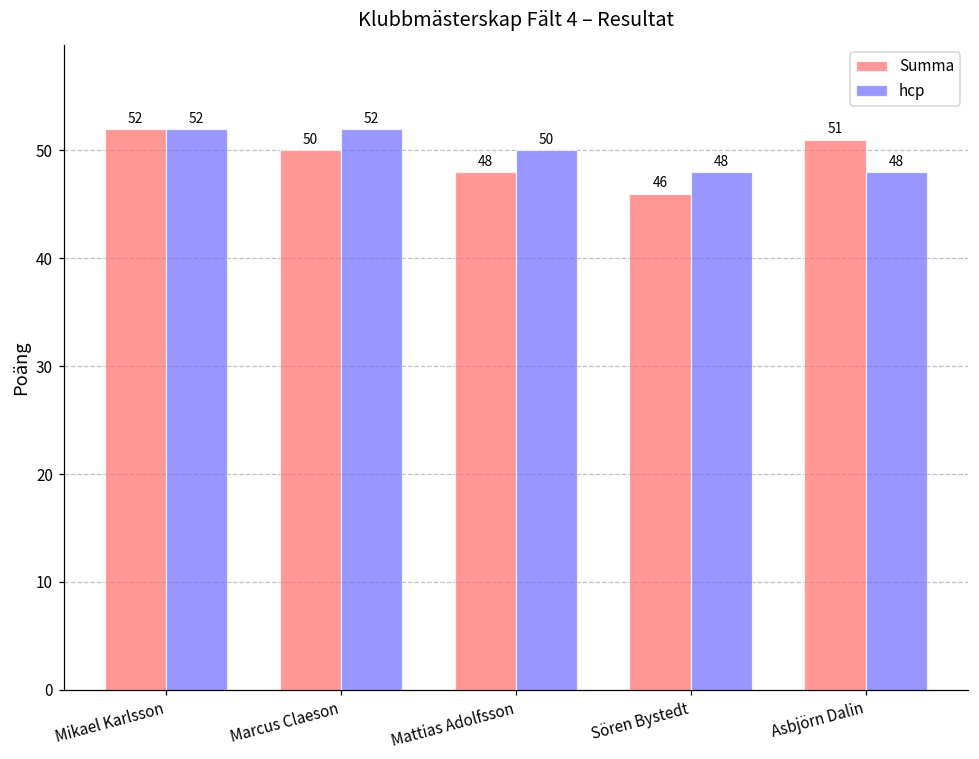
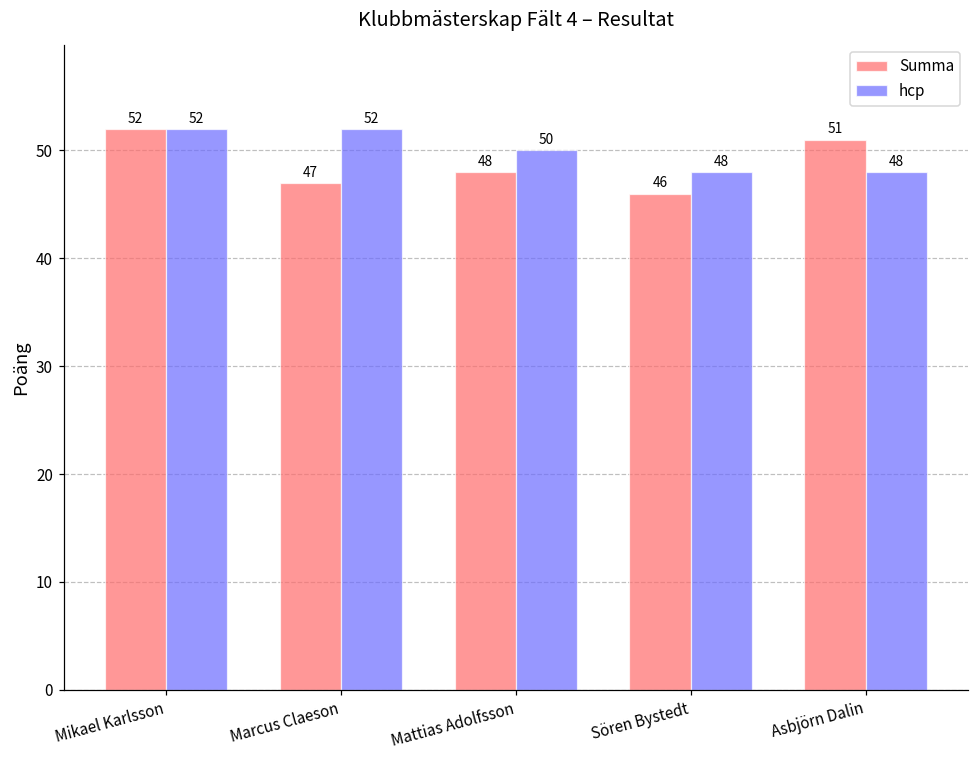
  {
    "Summa": {
      "Mikael Karlsson": 52,
-     "Marcus Claeson": 50,
+     "Marcus Claeson": 47,
      "Mattias Adolfsson": 48,
      "Sören Bystedt": 46,
      "Asbjörn Dalin": 51
    },
    "hcp": {
      "Mikael Karlsson": 52,
      "Marcus Claeson": 52,
      "Mattias Adolfsson": 50,
      "Sören Bystedt": 48,
      "Asbjörn Dalin": 48
    }
  }
